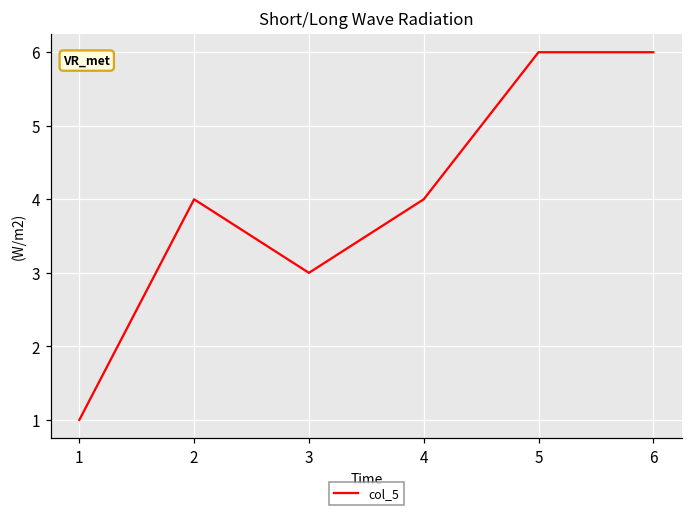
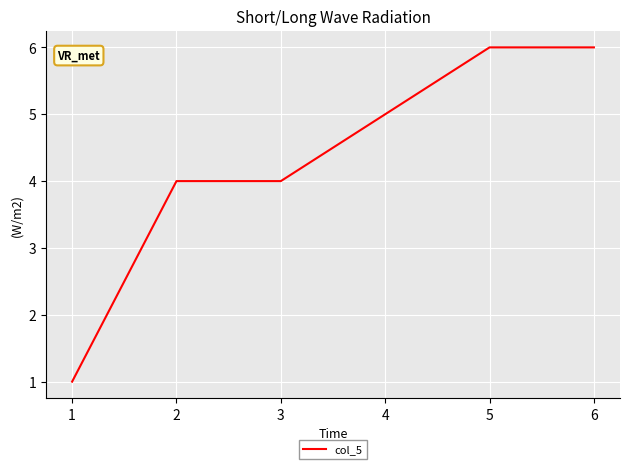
  {
    "1": 1,
    "2": 4,
-   "3": 3,
-   "4": 4,
+   "3": 4,
+   "4": 5,
    "5": 6,
    "6": 6
  }
